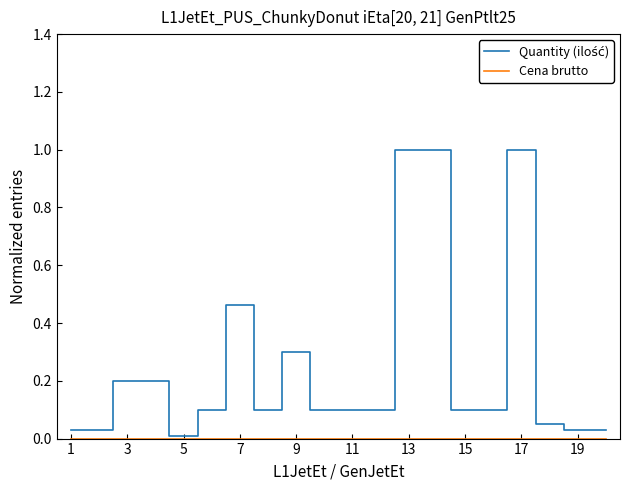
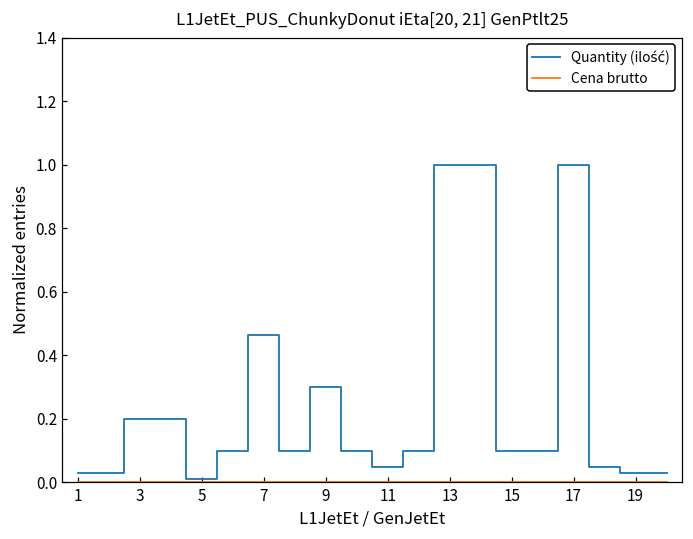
  {
    "Quantity (ilość)": {
      "1": 0.03,
      "3": 0.20,
      "5": 0.01,
      "7": 0.46,
      "9": 0.30,
-     "11": 0.10,
+     "11": 0.05,
      "13": 1.00,
      "15": 0.10,
      "17": 1.00,
      "19": 0.03
    },
    "Cena brutto": {
      "1": 0.00,
      "3": 0.00,
      "5": 0.00,
      "7": 0.00,
      "9": 0.00,
      "11": 0.00,
      "13": 0.00,
      "15": 0.00,
      "17": 0.00,
      "19": 0.00
    }
  }
